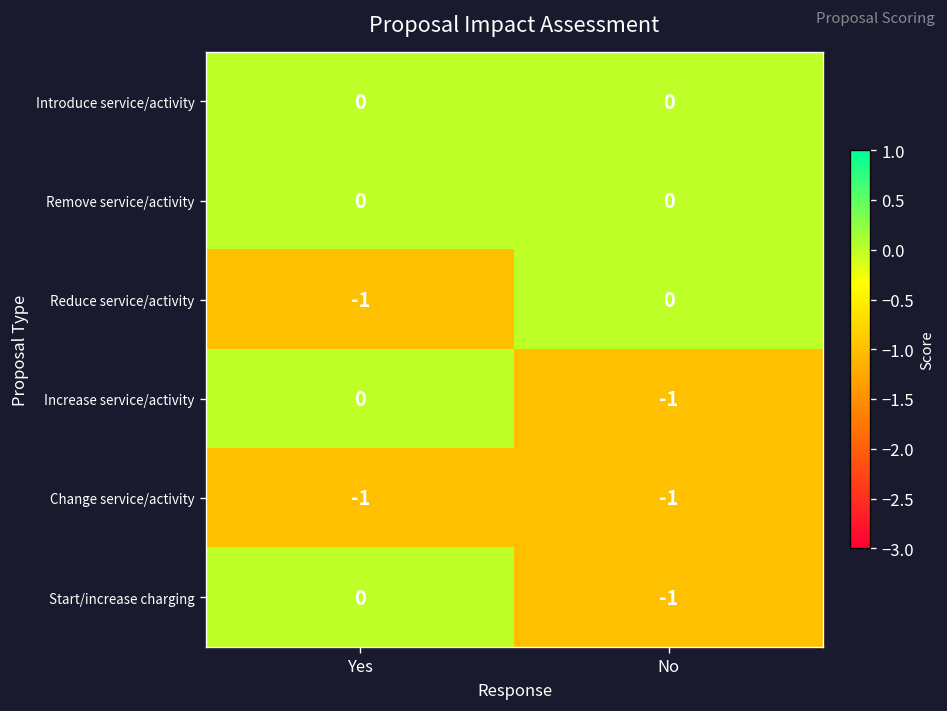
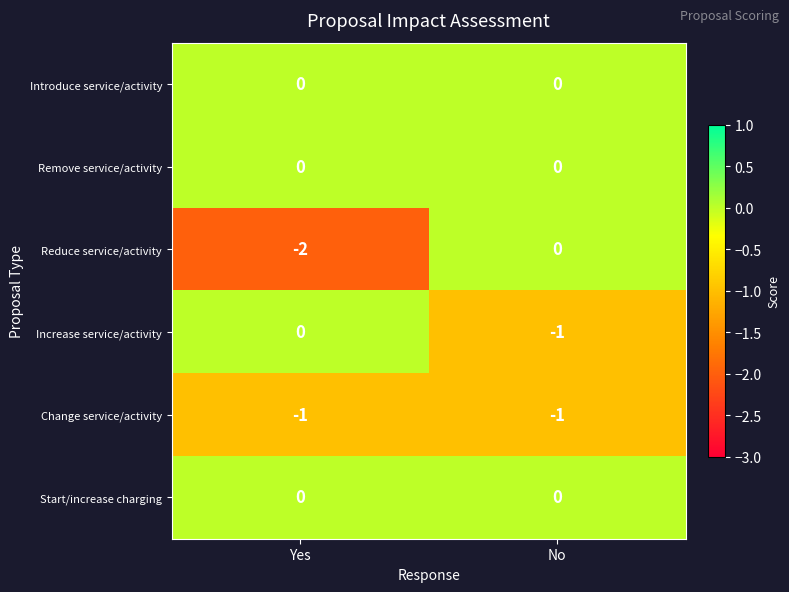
  {
    "Introduce service/activity": {
      "Yes": 0,
      "No": 0
    },
    "Remove service/activity": {
      "Yes": 0,
      "No": 0
    },
    "Reduce service/activity": {
-     "Yes": -1,
+     "Yes": -2,
      "No": 0
    },
    "Increase service/activity": {
      "Yes": 0,
      "No": -1
    },
    "Change service/activity": {
      "Yes": -1,
      "No": -1
    },
    "Start/increase charging": {
      "Yes": 0,
-     "No": -1
+     "No": 0
    }
  }
